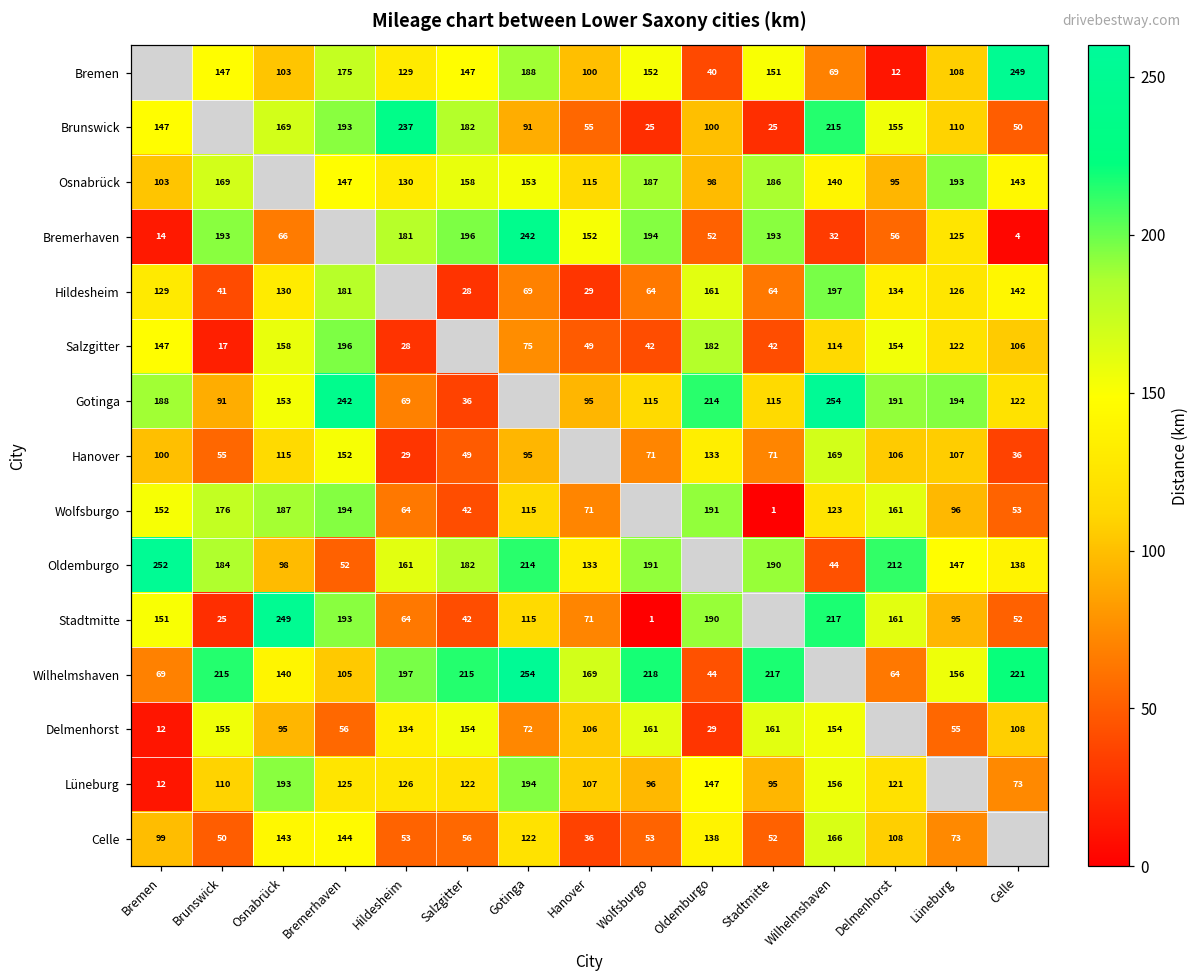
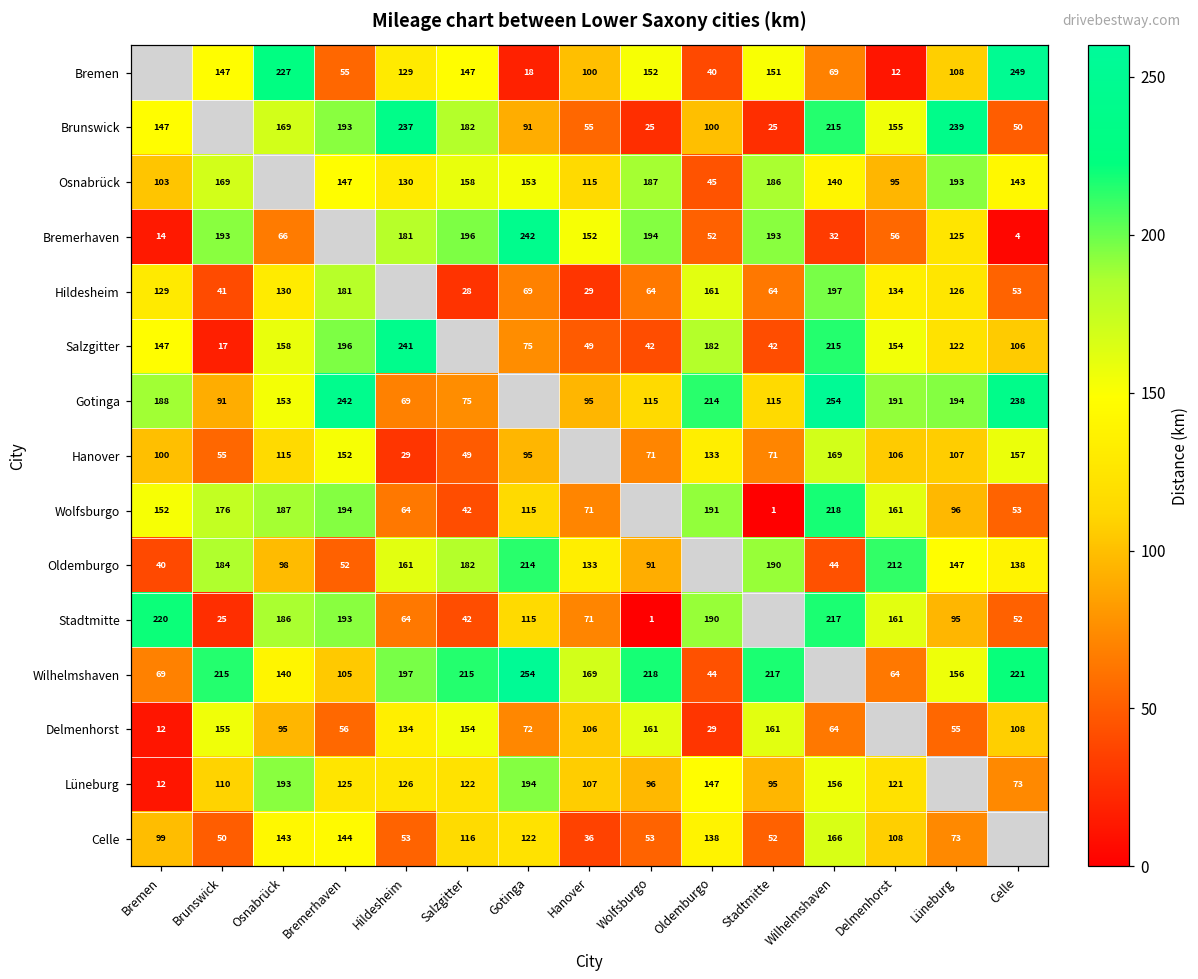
  {
    "Bremen": {
      "Brunswick": 147,
-     "Osnabrück": 103,
-     "Bremerhaven": 175,
+     "Osnabrück": 227,
+     "Bremerhaven": 55,
      "Hildesheim": 129,
      "Salzgitter": 147,
-     "Gotinga": 188,
+     "Gotinga": 18,
      "Hanover": 100,
      "Wolfsburgo": 152,
      "Oldemburgo": 40,
      "Stadtmitte": 151,
      "Wilhelmshaven": 69,
      "Delmenhorst": 12,
      "Lüneburg": 108,
      "Celle": 249
    },
    "Brunswick": {
      "Bremen": 147,
      "Osnabrück": 169,
      "Bremerhaven": 193,
      "Hildesheim": 237,
      "Salzgitter": 182,
      "Gotinga": 91,
      "Hanover": 55,
      "Wolfsburgo": 25,
      "Oldemburgo": 100,
      "Stadtmitte": 25,
      "Wilhelmshaven": 215,
      "Delmenhorst": 155,
-     "Lüneburg": 110,
+     "Lüneburg": 239,
      "Celle": 50
    },
    "Osnabrück": {
      "Bremen": 103,
      "Brunswick": 169,
      "Bremerhaven": 147,
      "Hildesheim": 130,
      "Salzgitter": 158,
      "Gotinga": 153,
      "Hanover": 115,
      "Wolfsburgo": 187,
-     "Oldemburgo": 98,
+     "Oldemburgo": 45,
      "Stadtmitte": 186,
      "Wilhelmshaven": 140,
      "Delmenhorst": 95,
      "Lüneburg": 193,
      "Celle": 143
    },
    "Hildesheim": {
      "Bremen": 129,
      "Brunswick": 41,
      "Osnabrück": 130,
      "Bremerhaven": 181,
      "Salzgitter": 28,
      "Gotinga": 69,
      "Hanover": 29,
      "Wolfsburgo": 64,
      "Oldemburgo": 161,
      "Stadtmitte": 64,
      "Wilhelmshaven": 197,
      "Delmenhorst": 134,
      "Lüneburg": 126,
-     "Celle": 142
+     "Celle": 53
    },
    "Salzgitter": {
      "Bremen": 147,
      "Brunswick": 17,
      "Osnabrück": 158,
      "Bremerhaven": 196,
-     "Hildesheim": 28,
+     "Hildesheim": 241,
      "Gotinga": 75,
      "Hanover": 49,
      "Wolfsburgo": 42,
      "Oldemburgo": 182,
      "Stadtmitte": 42,
-     "Wilhelmshaven": 114,
+     "Wilhelmshaven": 215,
      "Delmenhorst": 154,
      "Lüneburg": 122,
      "Celle": 106
    },
    "Gotinga": {
      "Bremen": 188,
      "Brunswick": 91,
      "Osnabrück": 153,
      "Bremerhaven": 242,
      "Hildesheim": 69,
-     "Salzgitter": 36,
+     "Salzgitter": 75,
      "Hanover": 95,
      "Wolfsburgo": 115,
      "Oldemburgo": 214,
      "Stadtmitte": 115,
      "Wilhelmshaven": 254,
      "Delmenhorst": 191,
      "Lüneburg": 194,
-     "Celle": 122
+     "Celle": 238
    },
    "Hanover": {
      "Bremen": 100,
      "Brunswick": 55,
      "Osnabrück": 115,
      "Bremerhaven": 152,
      "Hildesheim": 29,
      "Salzgitter": 49,
      "Gotinga": 95,
      "Wolfsburgo": 71,
      "Oldemburgo": 133,
      "Stadtmitte": 71,
      "Wilhelmshaven": 169,
      "Delmenhorst": 106,
      "Lüneburg": 107,
-     "Celle": 36
+     "Celle": 157
    },
    "Wolfsburgo": {
      "Bremen": 152,
      "Brunswick": 176,
      "Osnabrück": 187,
      "Bremerhaven": 194,
      "Hildesheim": 64,
      "Salzgitter": 42,
      "Gotinga": 115,
      "Hanover": 71,
      "Oldemburgo": 191,
      "Stadtmitte": 1,
-     "Wilhelmshaven": 123,
+     "Wilhelmshaven": 218,
      "Delmenhorst": 161,
      "Lüneburg": 96,
      "Celle": 53
    },
    "Oldemburgo": {
-     "Bremen": 252,
+     "Bremen": 40,
      "Brunswick": 184,
      "Osnabrück": 98,
      "Bremerhaven": 52,
      "Hildesheim": 161,
      "Salzgitter": 182,
      "Gotinga": 214,
      "Hanover": 133,
-     "Wolfsburgo": 191,
+     "Wolfsburgo": 91,
      "Stadtmitte": 190,
      "Wilhelmshaven": 44,
      "Delmenhorst": 212,
      "Lüneburg": 147,
      "Celle": 138
    },
    "Stadtmitte": {
-     "Bremen": 151,
+     "Bremen": 220,
      "Brunswick": 25,
-     "Osnabrück": 249,
+     "Osnabrück": 186,
      "Bremerhaven": 193,
      "Hildesheim": 64,
      "Salzgitter": 42,
      "Gotinga": 115,
      "Hanover": 71,
      "Wolfsburgo": 1,
      "Oldemburgo": 190,
      "Wilhelmshaven": 217,
      "Delmenhorst": 161,
      "Lüneburg": 95,
      "Celle": 52
    },
    "Delmenhorst": {
      "Bremen": 12,
      "Brunswick": 155,
      "Osnabrück": 95,
      "Bremerhaven": 56,
      "Hildesheim": 134,
      "Salzgitter": 154,
      "Gotinga": 72,
      "Hanover": 106,
      "Wolfsburgo": 161,
      "Oldemburgo": 29,
      "Stadtmitte": 161,
-     "Wilhelmshaven": 154,
+     "Wilhelmshaven": 64,
      "Lüneburg": 55,
      "Celle": 108
    },
    "Celle": {
      "Bremen": 99,
      "Brunswick": 50,
      "Osnabrück": 143,
      "Bremerhaven": 144,
      "Hildesheim": 53,
-     "Salzgitter": 56,
+     "Salzgitter": 116,
      "Gotinga": 122,
      "Hanover": 36,
      "Wolfsburgo": 53,
      "Oldemburgo": 138,
      "Stadtmitte": 52,
      "Wilhelmshaven": 166,
      "Delmenhorst": 108,
      "Lüneburg": 73
    }
  }
